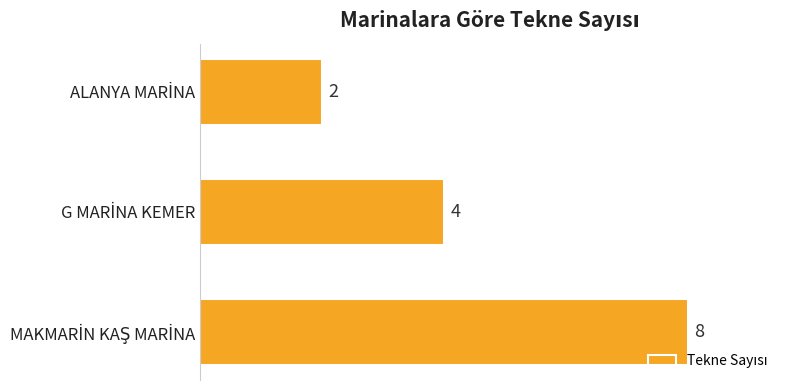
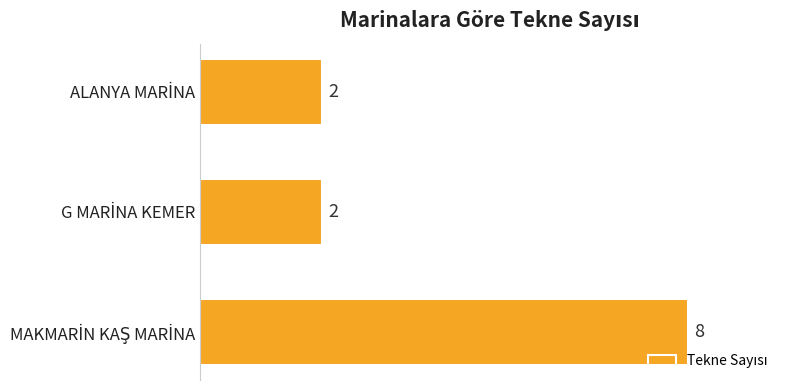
  {
    "ALANYA MARİNA": 2,
-   "G MARİNA KEMER": 4,
+   "G MARİNA KEMER": 2,
    "MAKMARİN KAŞ MARİNA": 8
  }
